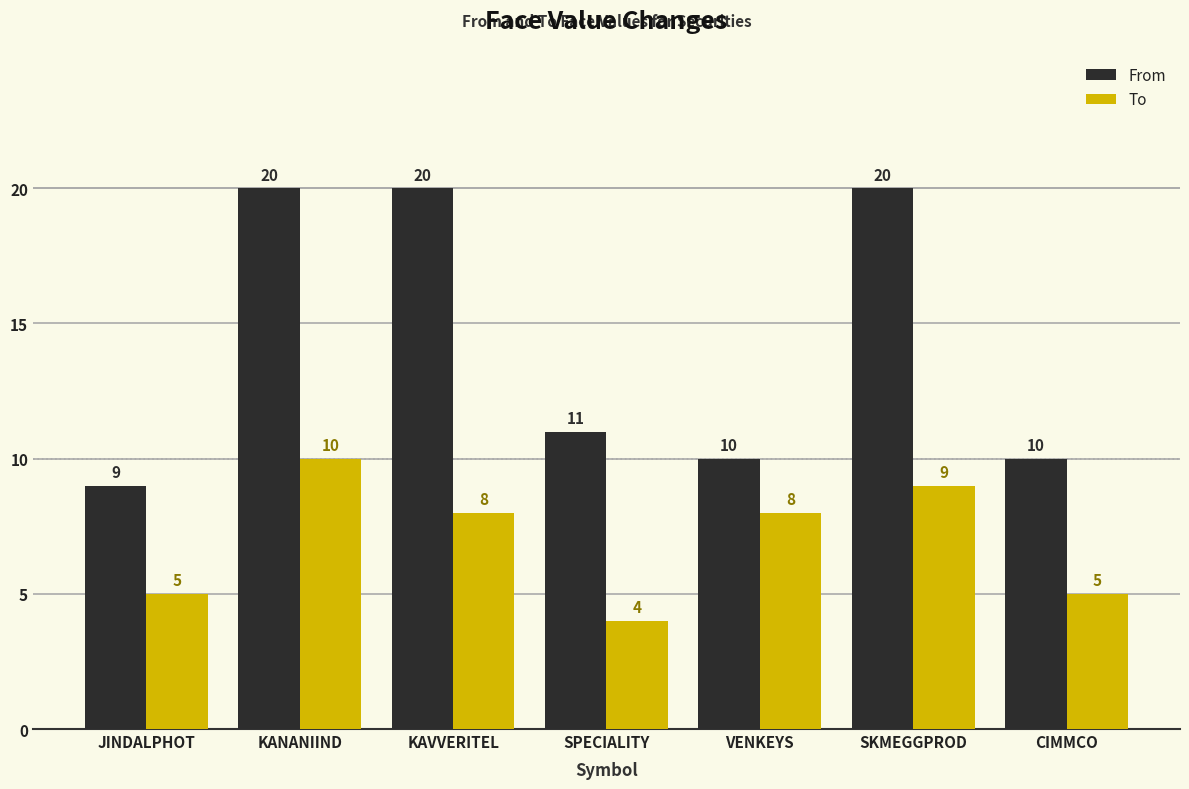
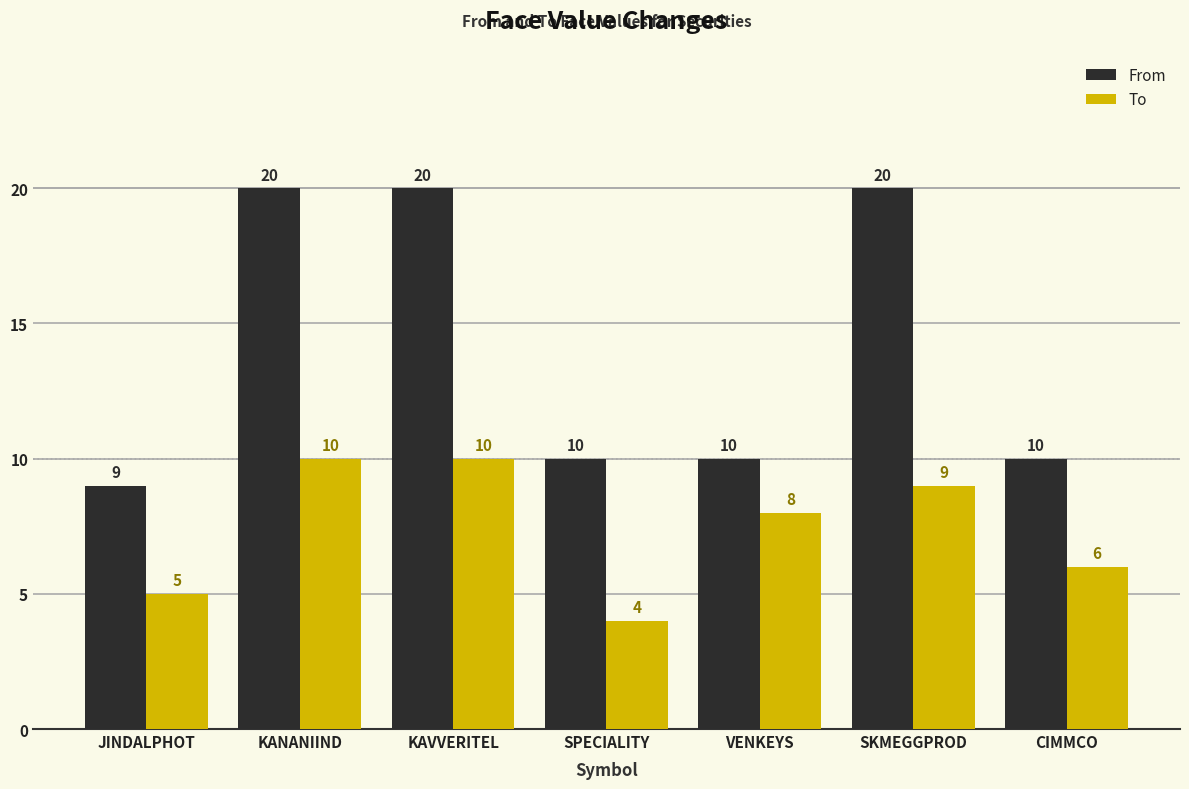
  {
    "From": {
      "JINDALPHOT": 9,
      "KANANIIND": 20,
      "KAVVERITEL": 20,
-     "SPECIALITY": 11,
+     "SPECIALITY": 10,
      "VENKEYS": 10,
      "SKMEGGPROD": 20,
      "CIMMCO": 10
    },
    "To": {
      "JINDALPHOT": 5,
      "KANANIIND": 10,
-     "KAVVERITEL": 8,
+     "KAVVERITEL": 10,
      "SPECIALITY": 4,
      "VENKEYS": 8,
      "SKMEGGPROD": 9,
-     "CIMMCO": 5
+     "CIMMCO": 6
    }
  }
